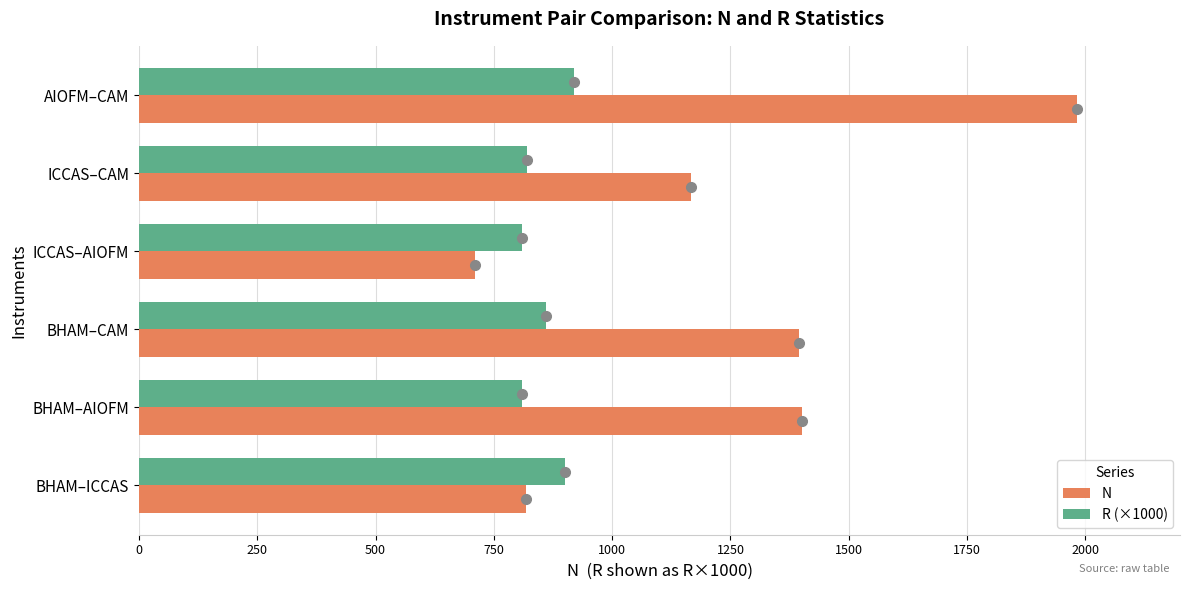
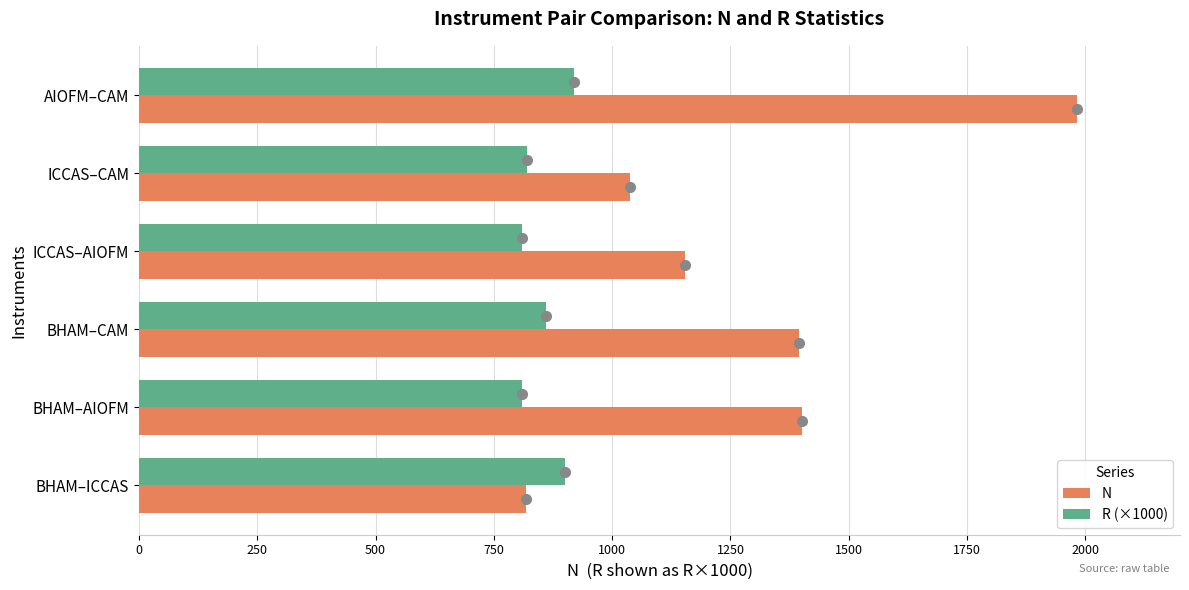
  {
    "N": {
      "AIOFM–CAM": 1980,
-     "ICCAS–CAM": 1170,
-     "ICCAS–AIOFM": 710,
+     "ICCAS–CAM": 1040,
+     "ICCAS–AIOFM": 1150,
      "BHAM–CAM": 1400,
      "BHAM–AIOFM": 1400,
      "BHAM–ICCAS": 820
    }
  }
